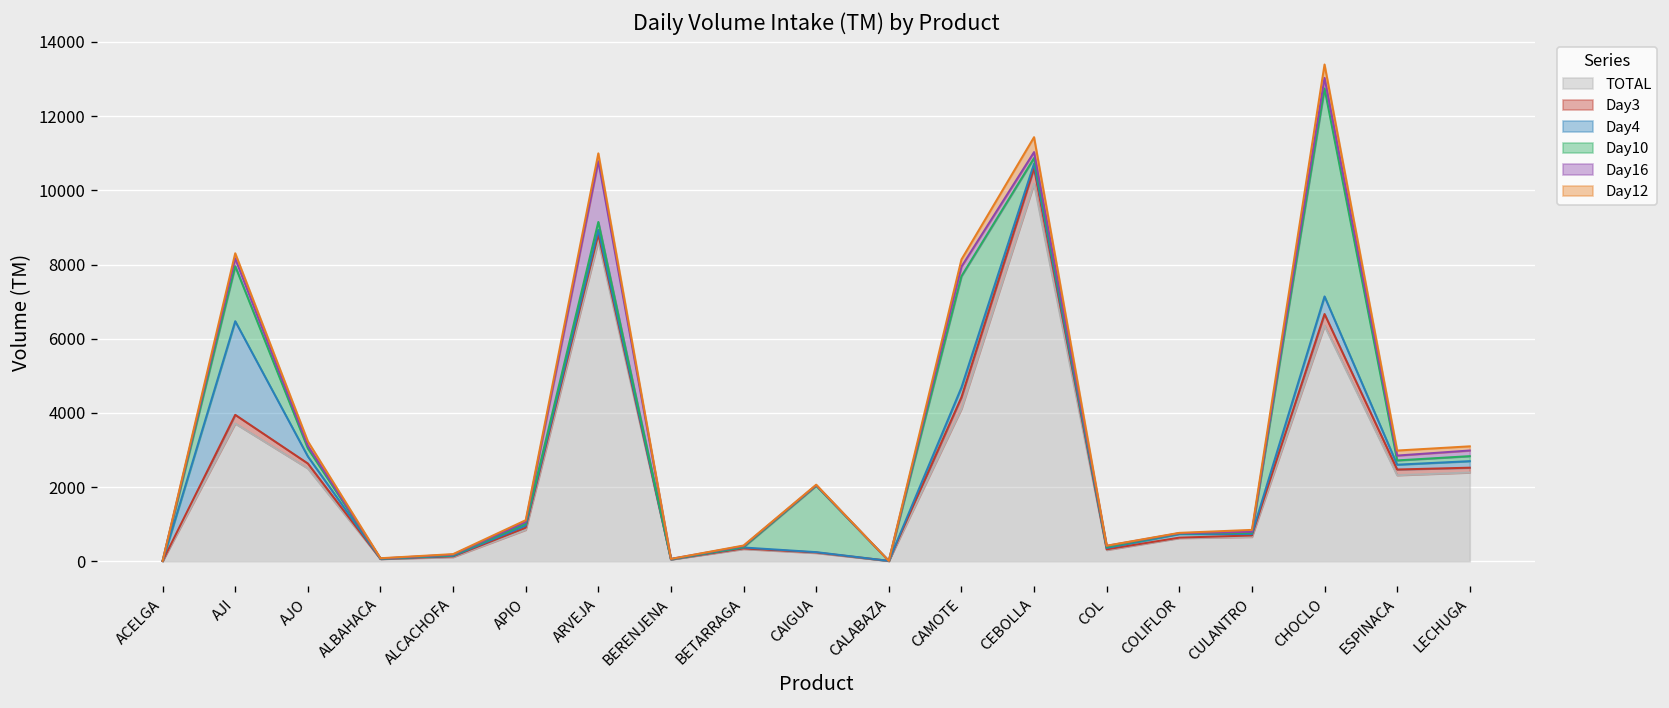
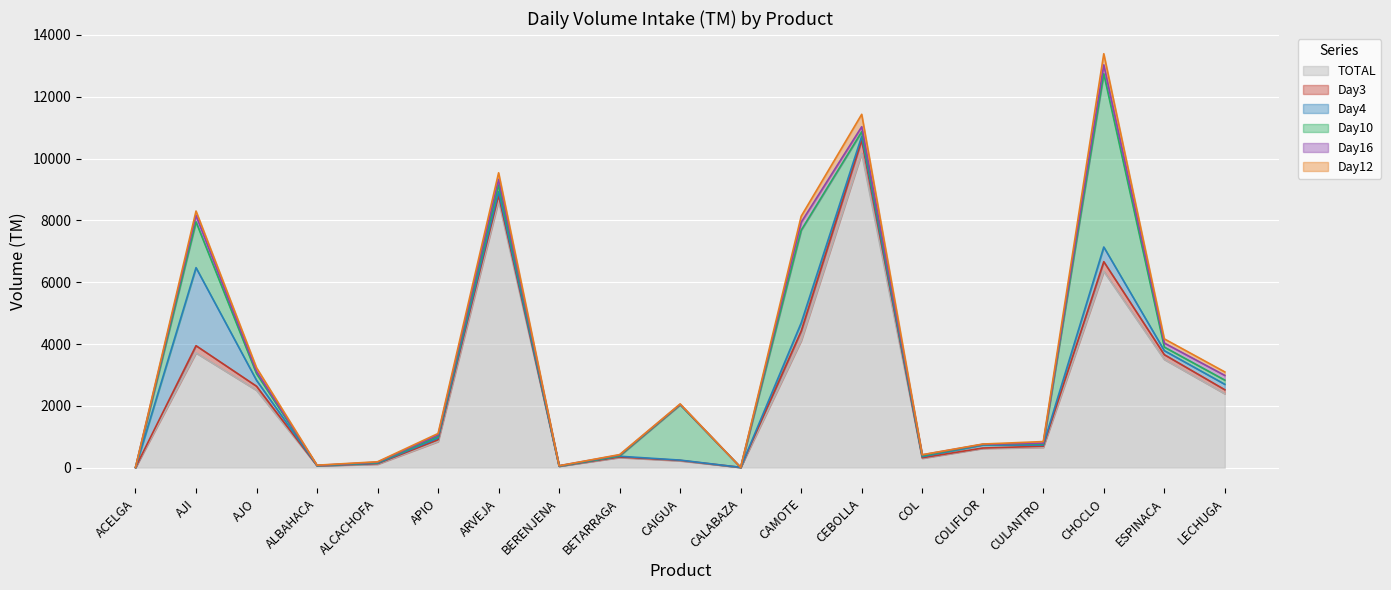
  {
    "TOTAL": {
      "AJI": 3700,
      "AJO": 2500,
      "ARVEJA": 8600,
      "CAMOTE": 4100,
      "CEBOLLA": 10200,
      "CHOCLO": 6400,
-     "ESPINACA": 2300,
+     "ESPINACA": 3500,
      "LECHUGA": 2400
    },
    "Day4": {
      "AJI": 2500,
      "AJO": 200,
      "ARVEJA": 100,
      "CAMOTE": 300,
      "CEBOLLA": 100,
      "CHOCLO": 500,
      "ESPINACA": 100,
      "LECHUGA": 200
    },
    "Day10": {
      "AJI": 1500,
      "ARVEJA": 200,
      "CAMOTE": 3000,
      "CEBOLLA": 200,
      "CHOCLO": 5600,
      "ESPINACA": 100,
      "LECHUGA": 100
    },
    "Day16": {
      "AJI": 200,
-     "ARVEJA": 1600,
+     "ARVEJA": 200,
      "CAMOTE": 300,
      "CEBOLLA": 200,
      "CHOCLO": 300,
      "ESPINACA": 100,
      "LECHUGA": 200
    }
  }
